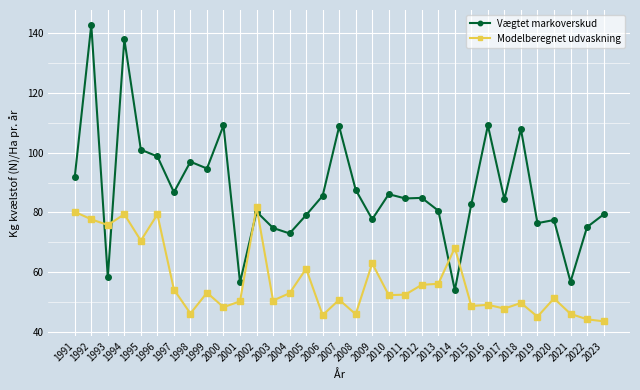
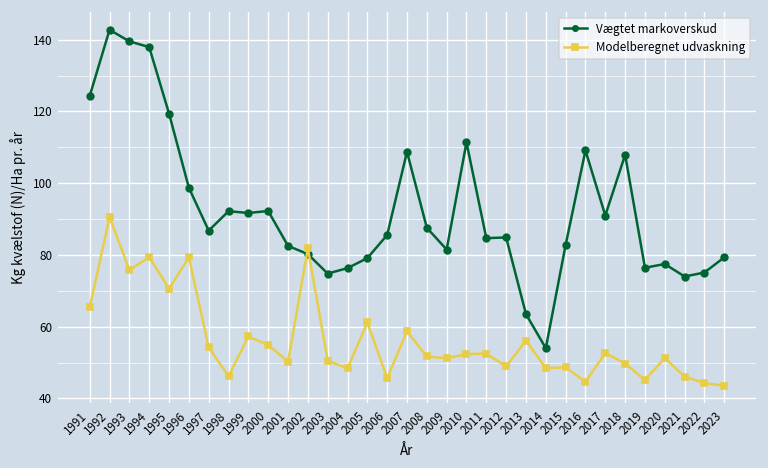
  {
    "Vægtet markoverskud": {
-     "1991": 92,
+     "1991": 124,
      "1992": 143,
-     "1993": 58,
+     "1993": 140,
      "1994": 138,
-     "1995": 101,
+     "1995": 119,
      "1996": 99,
      "1997": 87,
-     "1998": 97,
-     "1999": 95,
-     "2000": 109,
-     "2001": 57,
+     "1998": 92,
+     "1999": 92,
+     "2000": 92,
+     "2001": 83,
      "2002": 80,
      "2003": 75,
-     "2004": 73,
+     "2004": 76,
      "2005": 79,
      "2006": 86,
      "2007": 109,
      "2008": 88,
-     "2009": 78,
-     "2010": 86,
+     "2009": 82,
+     "2010": 111,
      "2011": 85,
      "2012": 85,
-     "2013": 81,
+     "2013": 64,
      "2014": 54,
      "2015": 83,
      "2016": 109,
-     "2017": 84,
+     "2017": 91,
      "2018": 108,
      "2019": 76,
      "2020": 77,
-     "2021": 57,
+     "2021": 74,
      "2022": 75,
      "2023": 79
    },
    "Modelberegnet udvaskning": {
-     "1991": 80,
-     "1992": 78,
+     "1991": 65,
+     "1992": 91,
      "1993": 76,
      "1994": 79,
      "1995": 71,
      "1996": 79,
      "1997": 54,
      "1998": 46,
-     "1999": 53,
-     "2000": 48,
+     "1999": 57,
+     "2000": 55,
      "2001": 50,
      "2002": 82,
      "2003": 51,
-     "2004": 53,
+     "2004": 48,
      "2005": 61,
      "2006": 46,
-     "2007": 51,
-     "2008": 46,
-     "2009": 63,
+     "2007": 59,
+     "2008": 52,
+     "2009": 51,
      "2010": 52,
      "2011": 53,
-     "2012": 56,
+     "2012": 49,
      "2013": 56,
-     "2014": 68,
+     "2014": 48,
      "2015": 49,
-     "2016": 49,
-     "2017": 48,
+     "2016": 45,
+     "2017": 53,
      "2018": 50,
      "2019": 45,
      "2020": 51,
      "2021": 46,
      "2022": 44,
      "2023": 44
    }
  }
